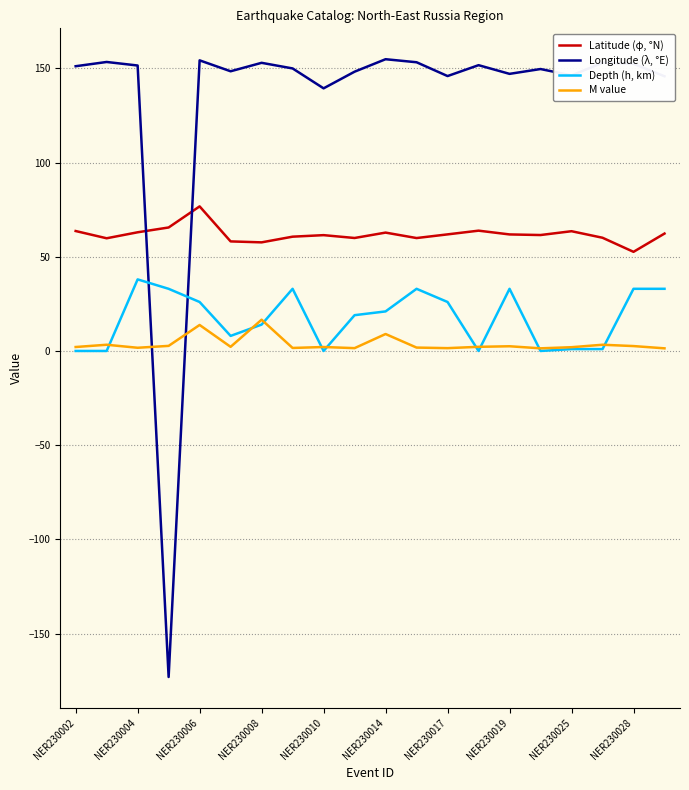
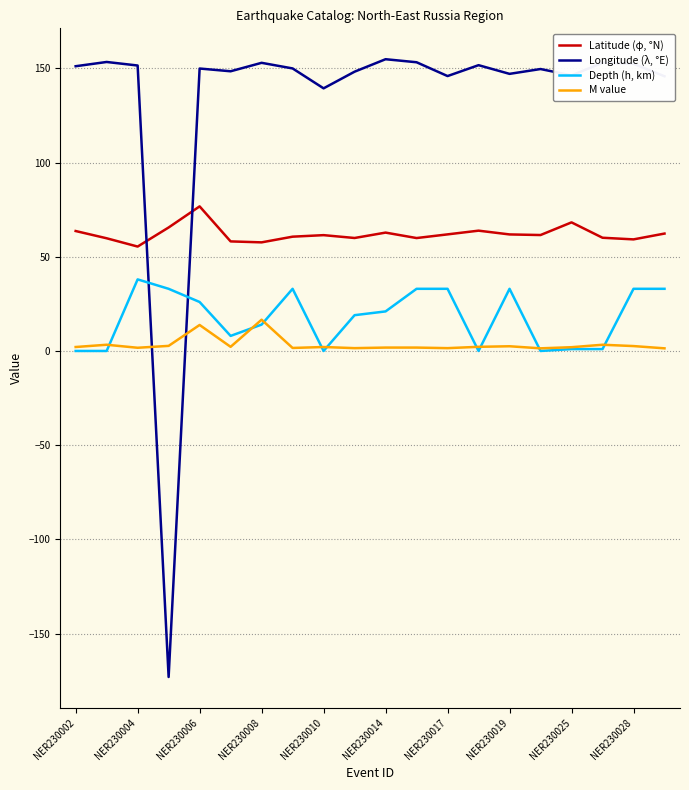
  {
    "Latitude (φ, °N)": {
      "NER230002": 64,
-     "NER230004": 63,
+     "NER230004": 55,
      "NER230006": 77,
      "NER230008": 58,
      "NER230010": 61,
      "NER230014": 63,
      "NER230017": 62,
      "NER230019": 62,
-     "NER230025": 64,
-     "NER230028": 53
+     "NER230025": 68,
+     "NER230028": 59
    },
    "Longitude (λ, °E)": {
      "NER230002": 151,
      "NER230004": 152,
-     "NER230006": 154,
+     "NER230006": 150,
      "NER230008": 153,
      "NER230010": 139,
      "NER230014": 155,
      "NER230017": 146,
      "NER230019": 147
    },
    "Depth (h, km)": {
      "NER230002": 0,
      "NER230004": 38,
      "NER230006": 26,
      "NER230008": 14,
      "NER230010": 0,
      "NER230014": 21,
-     "NER230017": 26,
+     "NER230017": 33,
      "NER230019": 33,
      "NER230028": 33
    },
    "M value": {
      "NER230002": 2,
      "NER230004": 2,
      "NER230006": 14,
      "NER230008": 17,
      "NER230010": 2,
-     "NER230014": 9,
+     "NER230014": 2,
      "NER230017": 2,
      "NER230019": 3,
      "NER230028": 3
    }
  }
